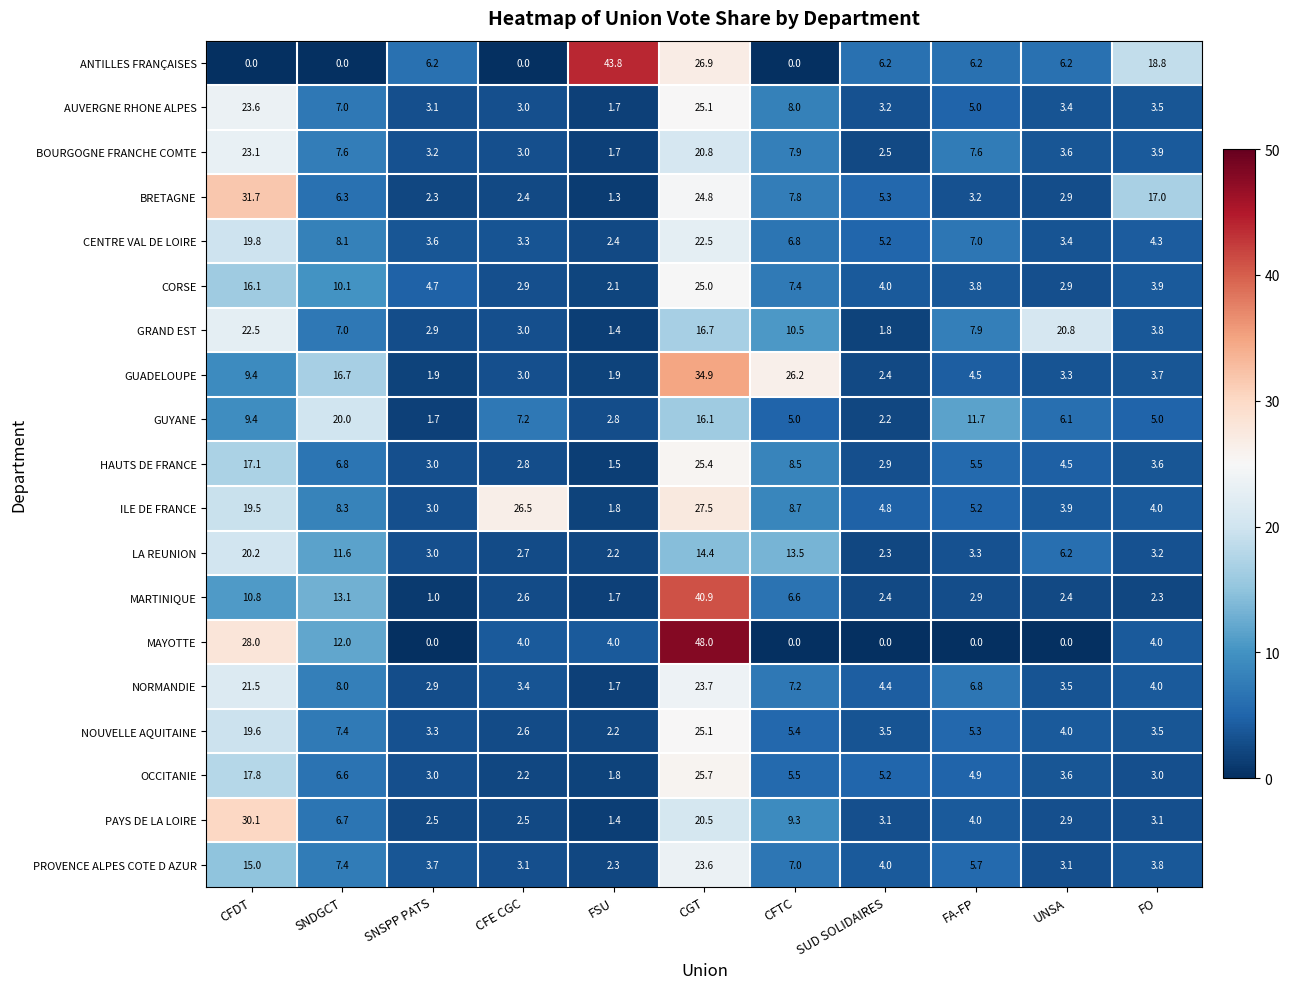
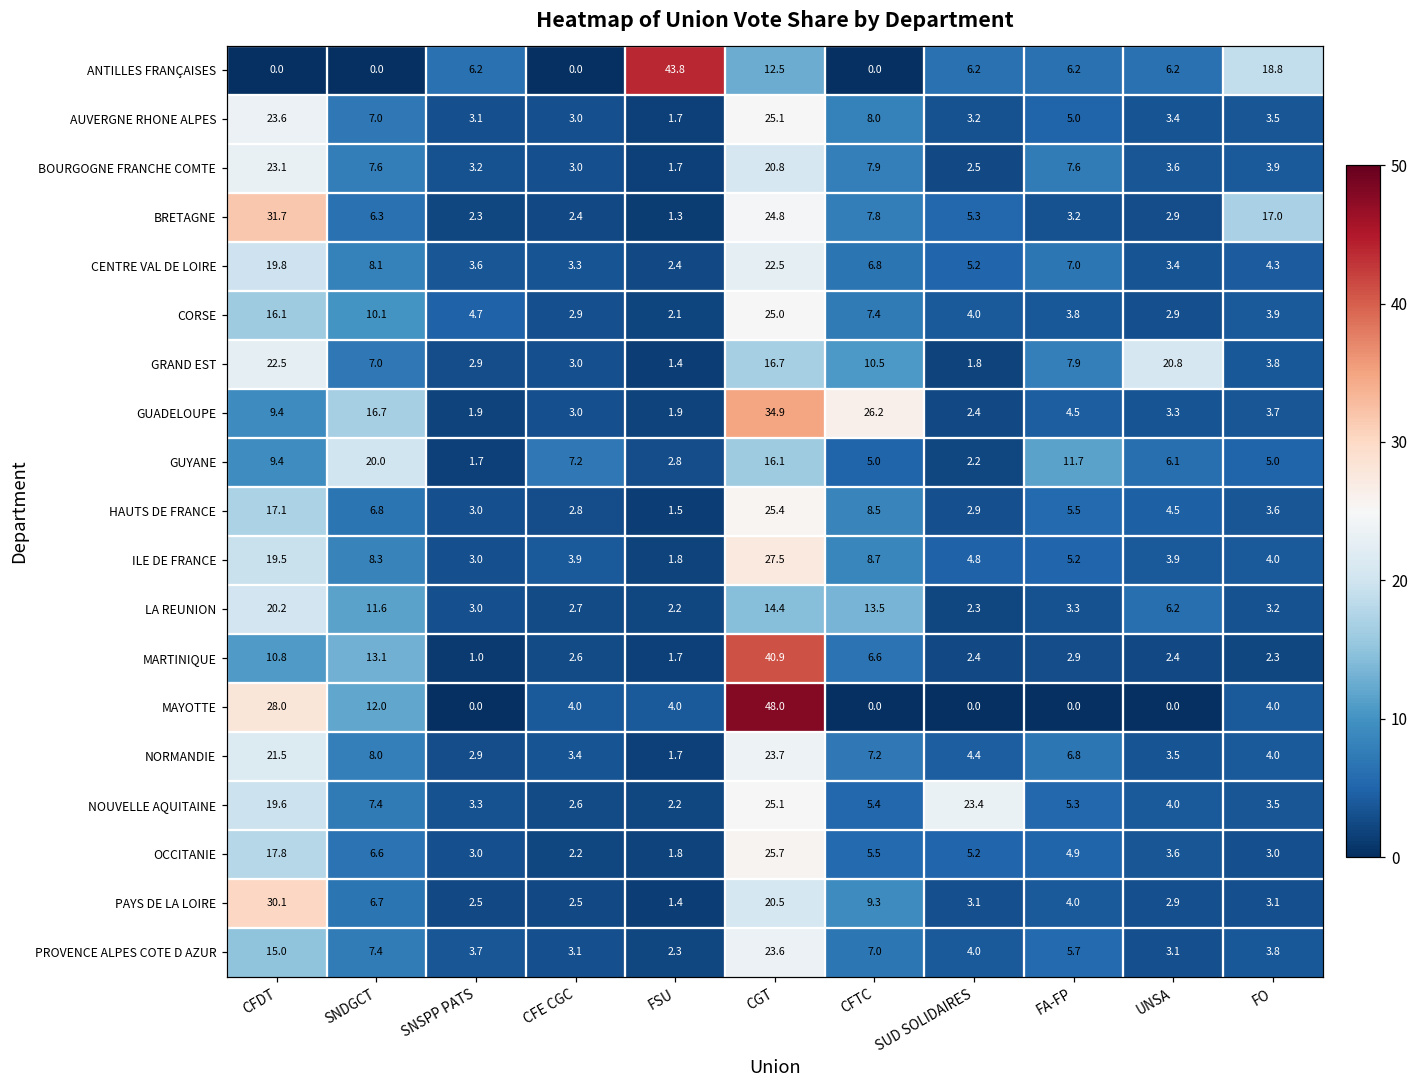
  {
    "ANTILLES FRANÇAISES": {
      "CFDT": 0.0,
      "SNDGCT": 0.0,
      "SNSPP PATS": 6.2,
      "CFE CGC": 0.0,
      "FSU": 43.8,
-     "CGT": 26.9,
+     "CGT": 12.5,
      "CFTC": 0.0,
      "SUD SOLIDAIRES": 6.2,
      "FA-FP": 6.2,
      "UNSA": 6.2,
      "FO": 18.8
    },
    "ILE DE FRANCE": {
      "CFDT": 19.5,
      "SNDGCT": 8.3,
      "SNSPP PATS": 3.0,
-     "CFE CGC": 26.5,
+     "CFE CGC": 3.9,
      "FSU": 1.8,
      "CGT": 27.5,
      "CFTC": 8.7,
      "SUD SOLIDAIRES": 4.8,
      "FA-FP": 5.2,
      "UNSA": 3.9,
      "FO": 4.0
    },
    "NOUVELLE AQUITAINE": {
      "CFDT": 19.6,
      "SNDGCT": 7.4,
      "SNSPP PATS": 3.3,
      "CFE CGC": 2.6,
      "FSU": 2.2,
      "CGT": 25.1,
      "CFTC": 5.4,
-     "SUD SOLIDAIRES": 3.5,
+     "SUD SOLIDAIRES": 23.4,
      "FA-FP": 5.3,
      "UNSA": 4.0,
      "FO": 3.5
    }
  }
